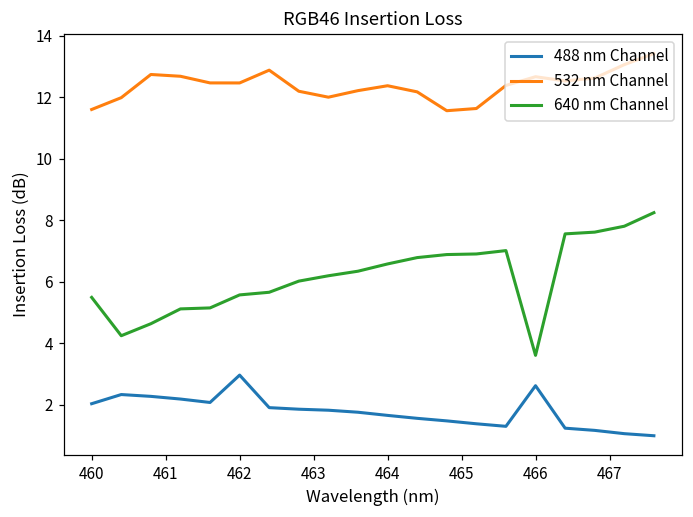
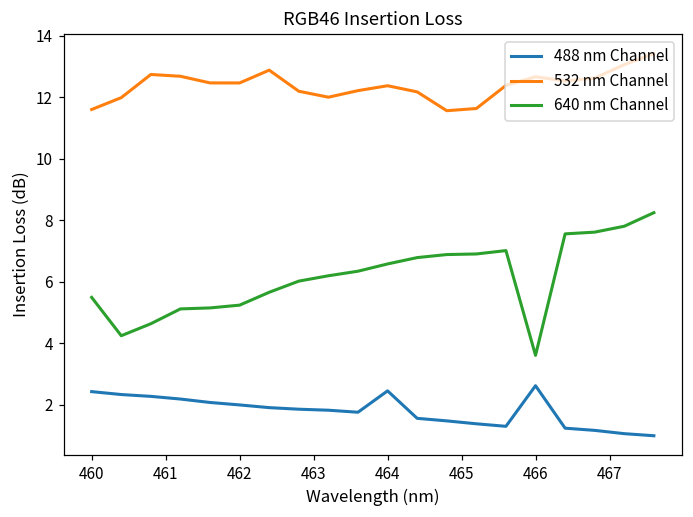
  {
    "488 nm Channel": {
-     "460": 2.0,
-     "462": 3.0,
-     "464": 1.7,
+     "460": 2.4,
+     "462": 2.0,
+     "464": 2.5,
      "466": 2.6
    },
    "532 nm Channel": {
      "460": 11.6,
      "462": 12.5,
      "464": 12.4
    },
    "640 nm Channel": {
      "460": 5.5,
-     "462": 5.6,
+     "462": 5.2,
      "464": 6.6,
      "466": 3.6
    }
  }
